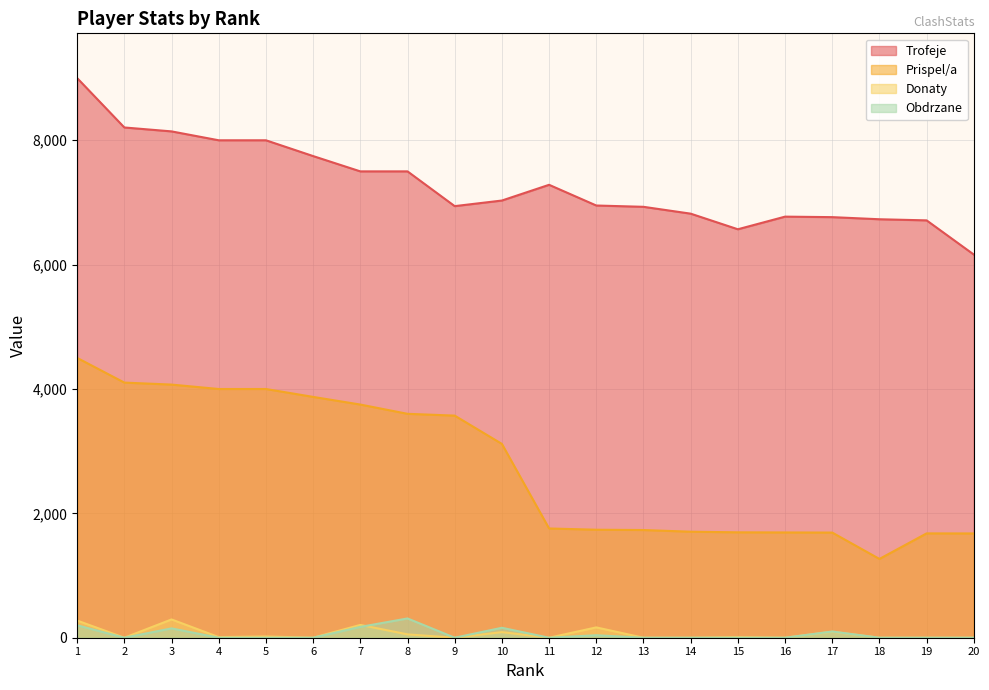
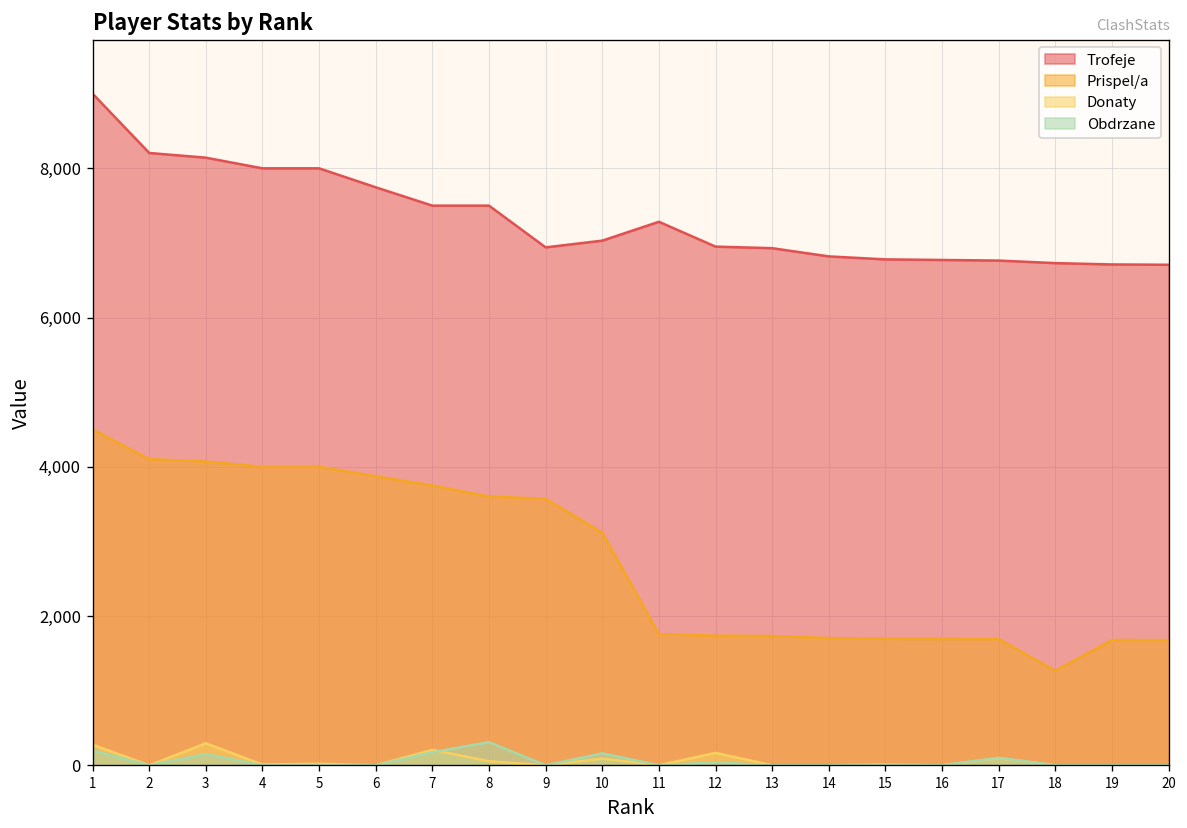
  {
    "Trofeje": {
      "1": "9,000",
      "2": "8,200",
      "3": "8,100",
      "4": "8,000",
      "5": "8,000",
      "6": "7,700",
      "7": "7,500",
      "8": "7,500",
      "9": "6,900",
      "10": "7,000",
      "11": "7,300",
      "12": "7,000",
      "13": "6,900",
      "14": "6,800",
-     "15": "6,600",
+     "15": "6,800",
      "16": "6,800",
      "17": "6,800",
      "18": "6,700",
      "19": "6,700",
-     "20": "6,200"
+     "20": "6,700"
    },
    "Prispel/a": {
      "1": "4,500",
      "2": "4,100",
      "3": "4,100",
      "4": "4,000",
      "5": "4,000",
      "6": "3,900",
      "7": "3,800",
      "8": "3,600",
      "9": "3,600",
      "10": "3,100",
      "11": "1,800",
      "12": "1,700",
      "13": "1,700",
      "14": "1,700",
      "15": "1,700",
      "16": "1,700",
      "17": "1,700",
      "18": "1,300",
      "19": "1,700",
      "20": "1,700"
    },
    "Donaty": {
      "1": "300",
      "3": "300",
      "8": "100",
      "10": "100",
      "12": "200"
    },
    "Obdrzane": {
      "1": "200",
      "3": "200",
      "8": "300",
      "10": "200",
      "12": "0"
    }
  }
